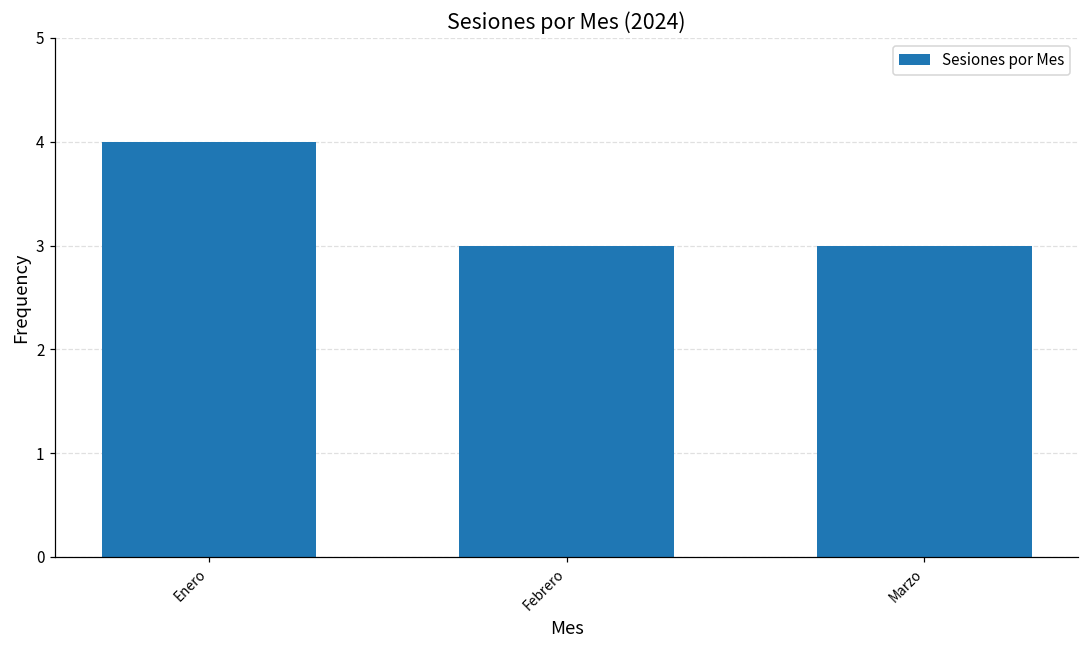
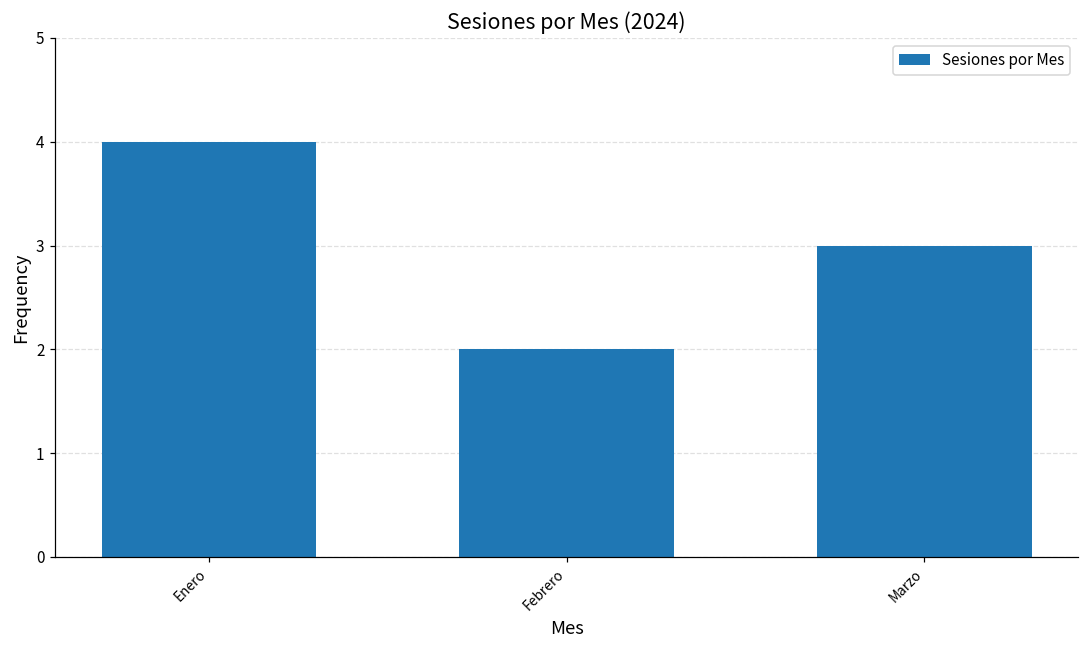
  {
    "Enero": 4,
-   "Febrero": 3,
+   "Febrero": 2,
    "Marzo": 3
  }
